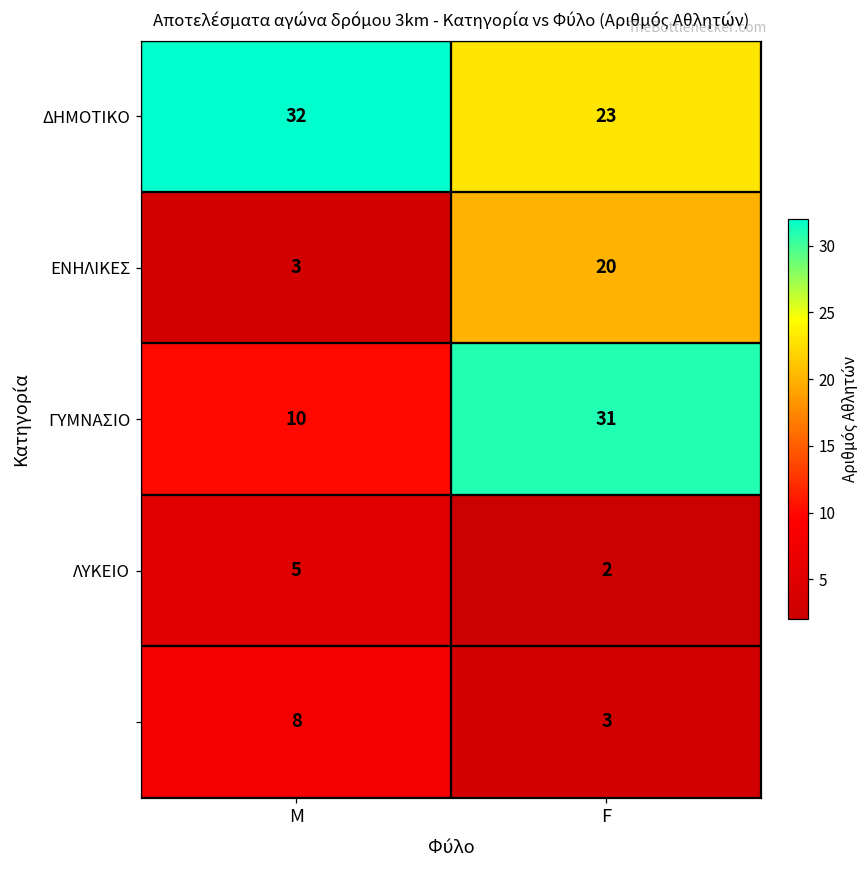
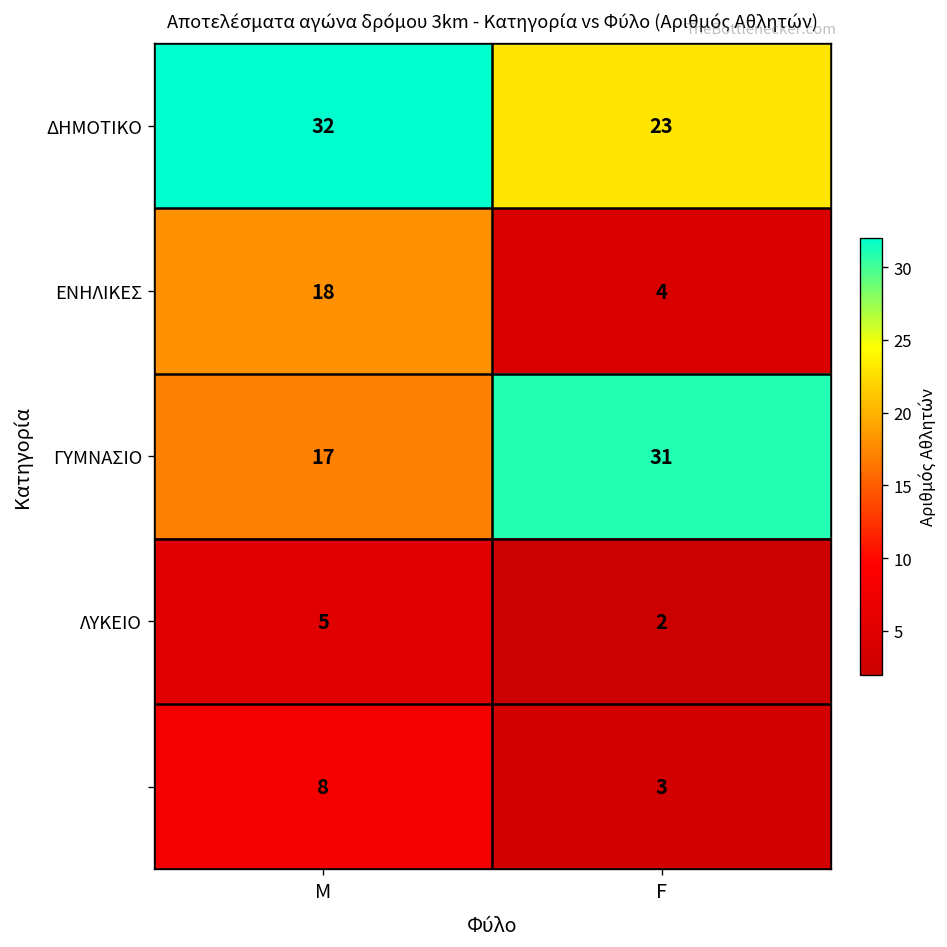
  {
    "ΔΗΜΟΤΙΚΟ": {
      "M": 32,
      "F": 23
    },
    "ΕΝΗΛΙΚΕΣ": {
-     "M": 3,
-     "F": 20
+     "M": 18,
+     "F": 4
    },
    "ΓΥΜΝΑΣΙΟ": {
-     "M": 10,
+     "M": 17,
      "F": 31
    },
    "ΛΥΚΕΙΟ": {
      "M": 5,
      "F": 2
    }
  }
